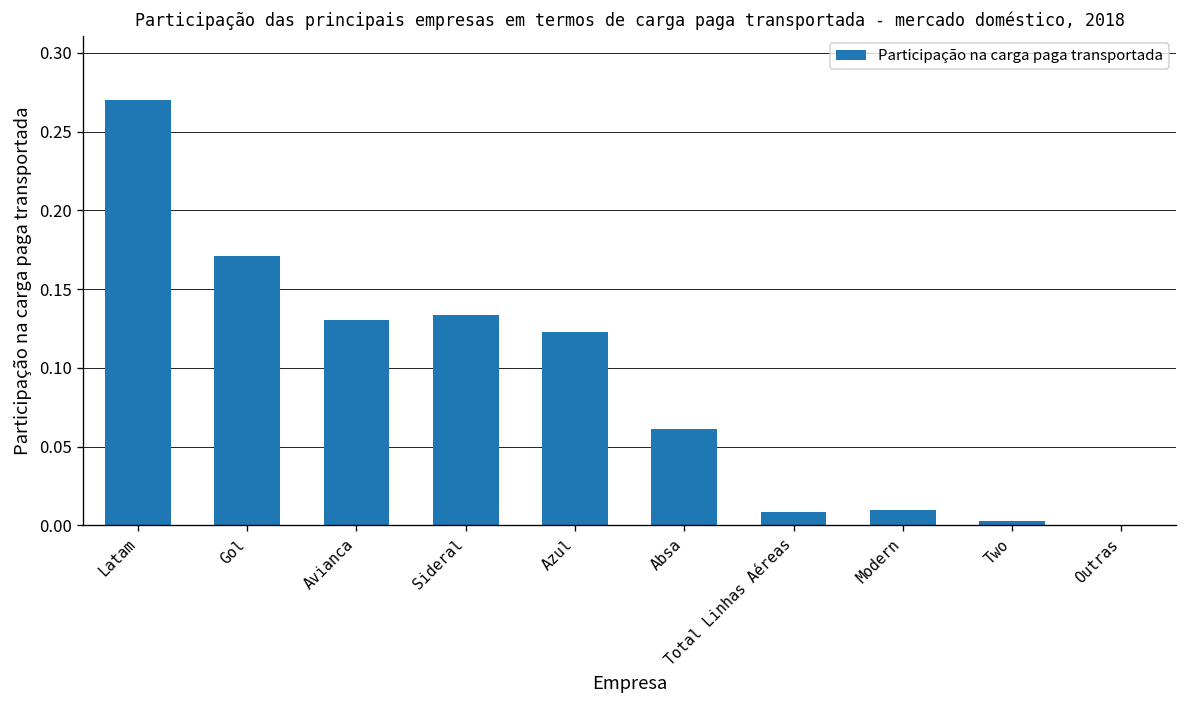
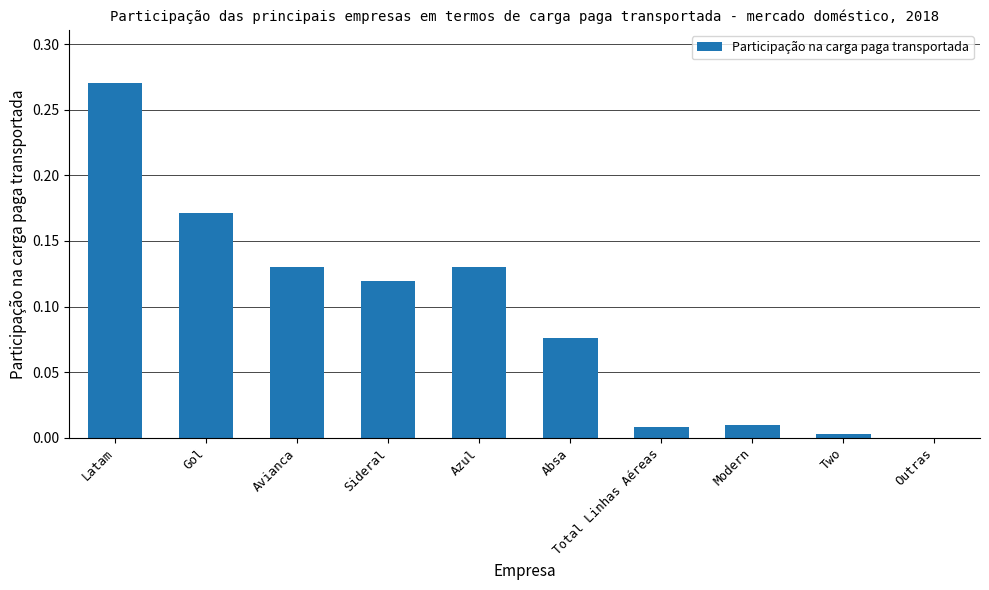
  {
    "Latam": 0.270,
    "Gol": 0.171,
    "Avianca": 0.130,
-   "Sideral": 0.134,
-   "Azul": 0.123,
-   "Absa": 0.061,
+   "Sideral": 0.119,
+   "Azul": 0.130,
+   "Absa": 0.076,
    "Total Linhas Aéreas": 0.008,
    "Modern": 0.009,
    "Two": 0.003
  }
